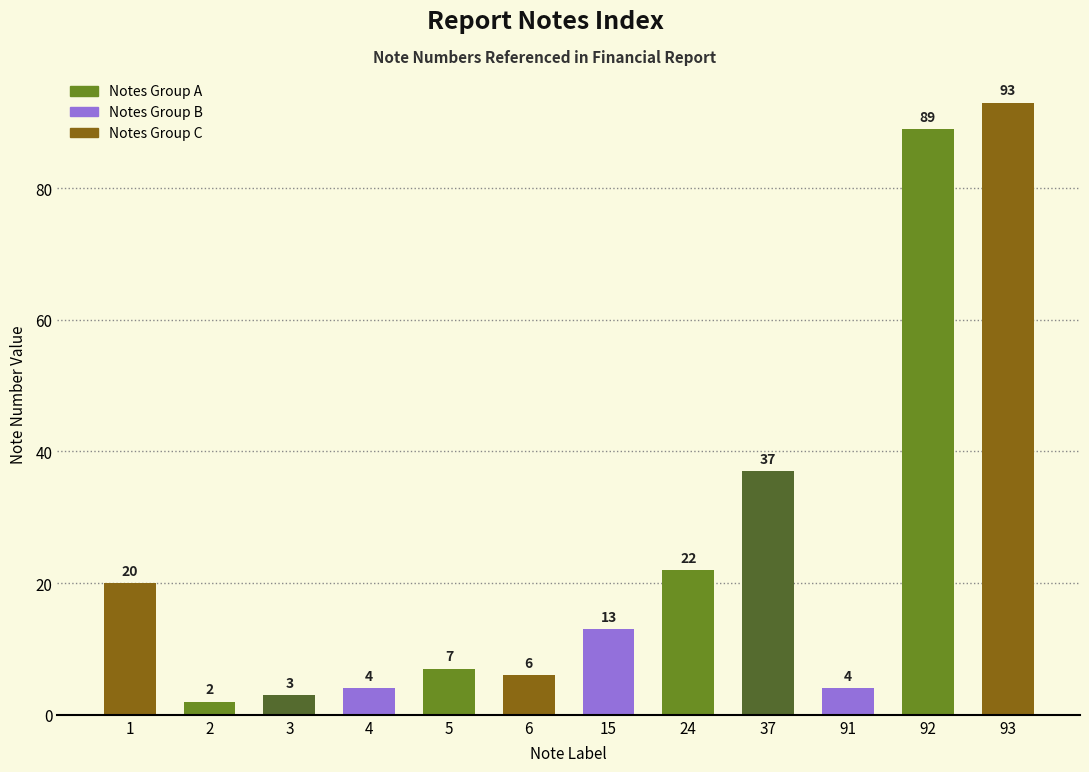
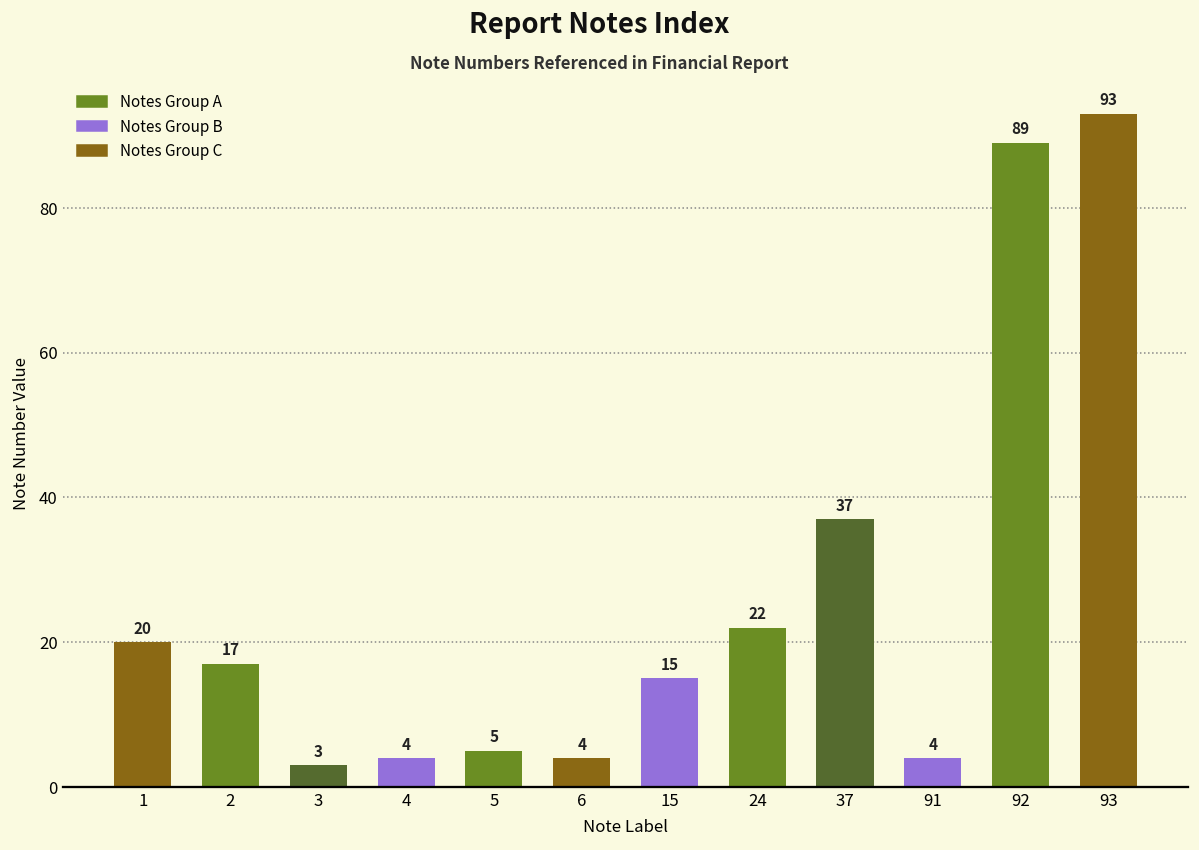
  {
    "1": 20,
-   "2": 2,
+   "2": 17,
    "3": 3,
    "4": 4,
-   "5": 7,
-   "6": 6,
-   "15": 13,
+   "5": 5,
+   "6": 4,
+   "15": 15,
    "24": 22,
    "37": 37,
    "91": 4,
    "92": 89,
    "93": 93
  }
